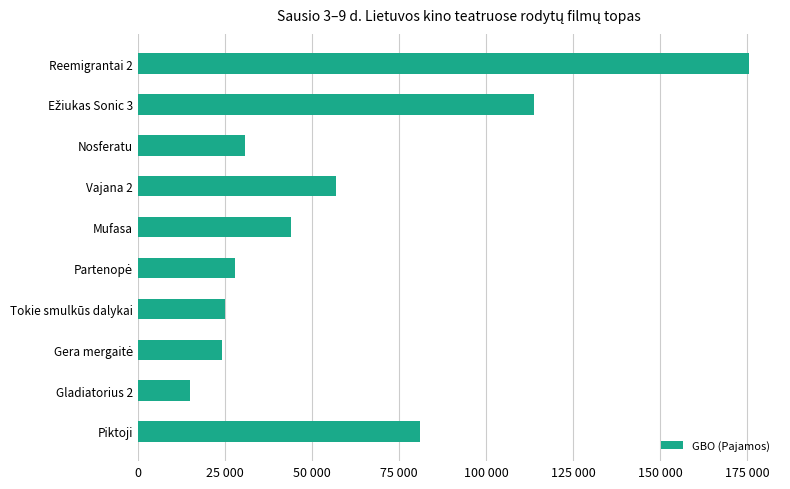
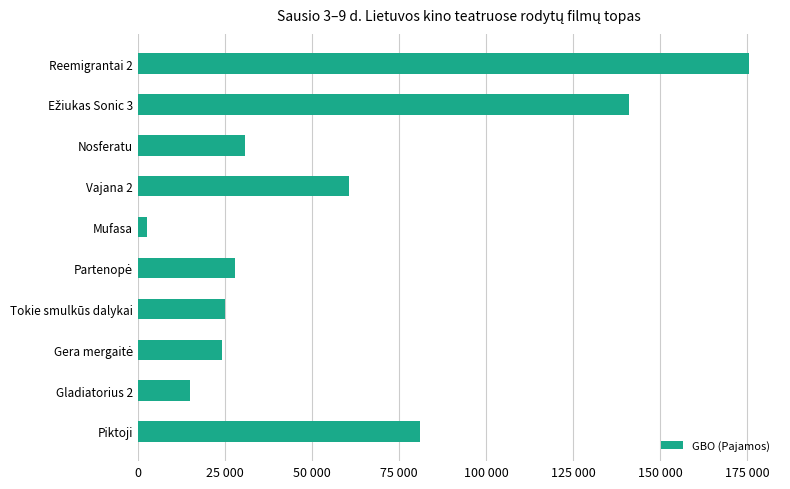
  {
    "Reemigrantai 2": 176000,
-   "Ežiukas Sonic 3": 114000,
+   "Ežiukas Sonic 3": 141000,
    "Nosferatu": 31000,
-   "Vajana 2": 57000,
-   "Mufasa": 44000,
+   "Vajana 2": 61000,
+   "Mufasa": 3000,
    "Partenopė": 28000,
    "Tokie smulkūs dalykai": 25000,
    "Gera mergaitė": 24000,
    "Gladiatorius 2": 15000,
    "Piktoji": 81000
  }
